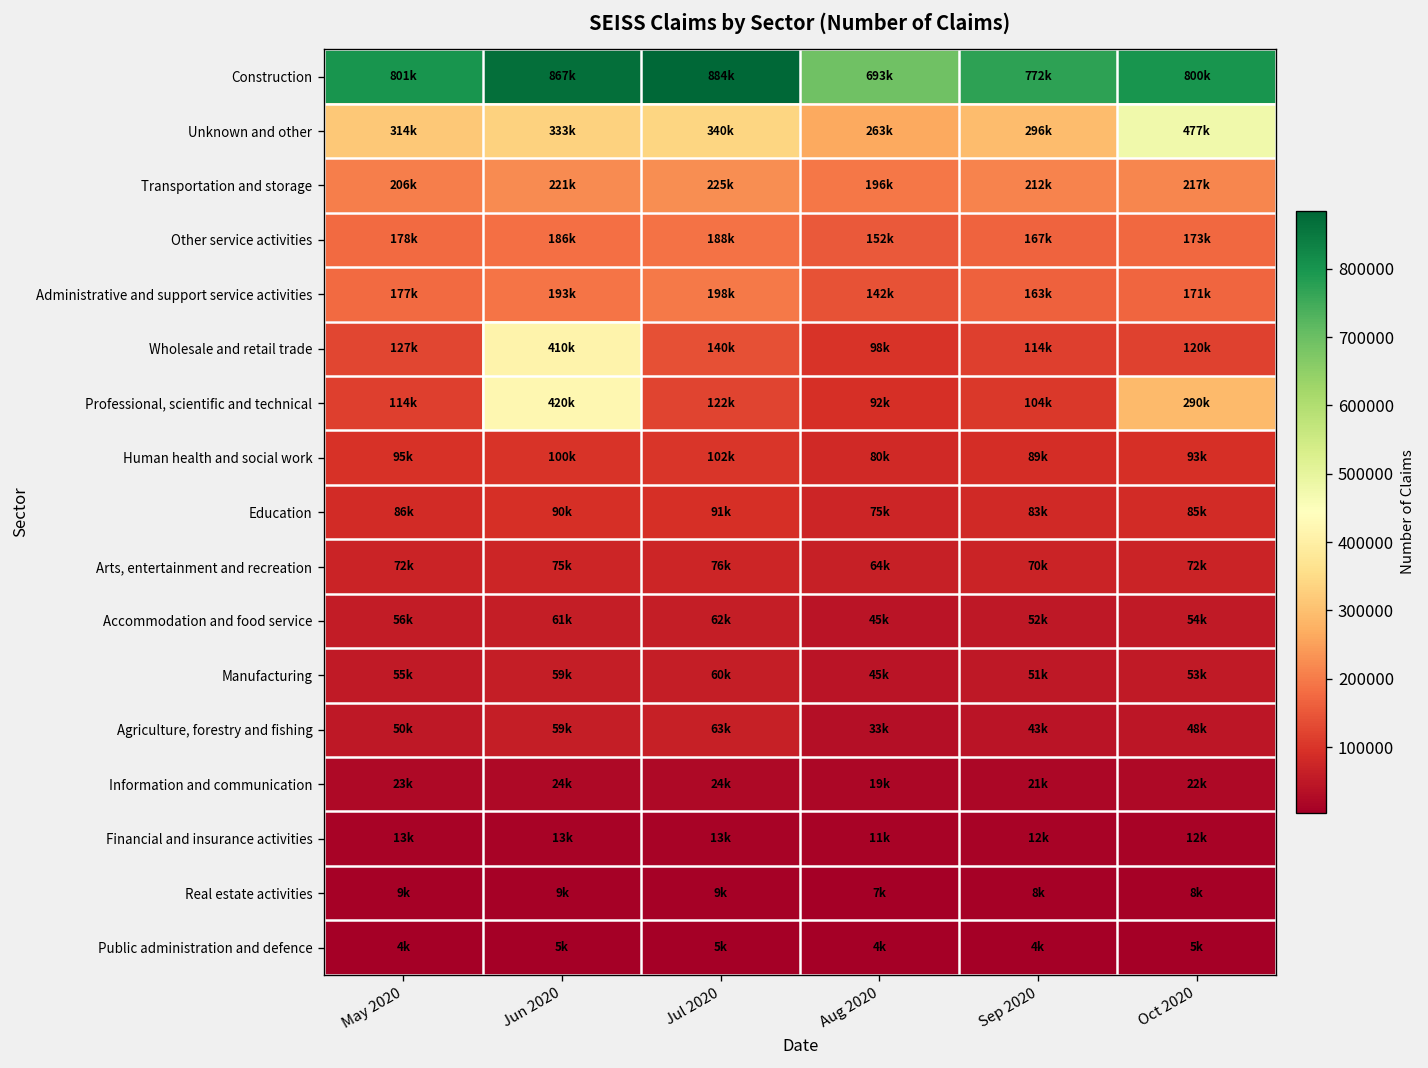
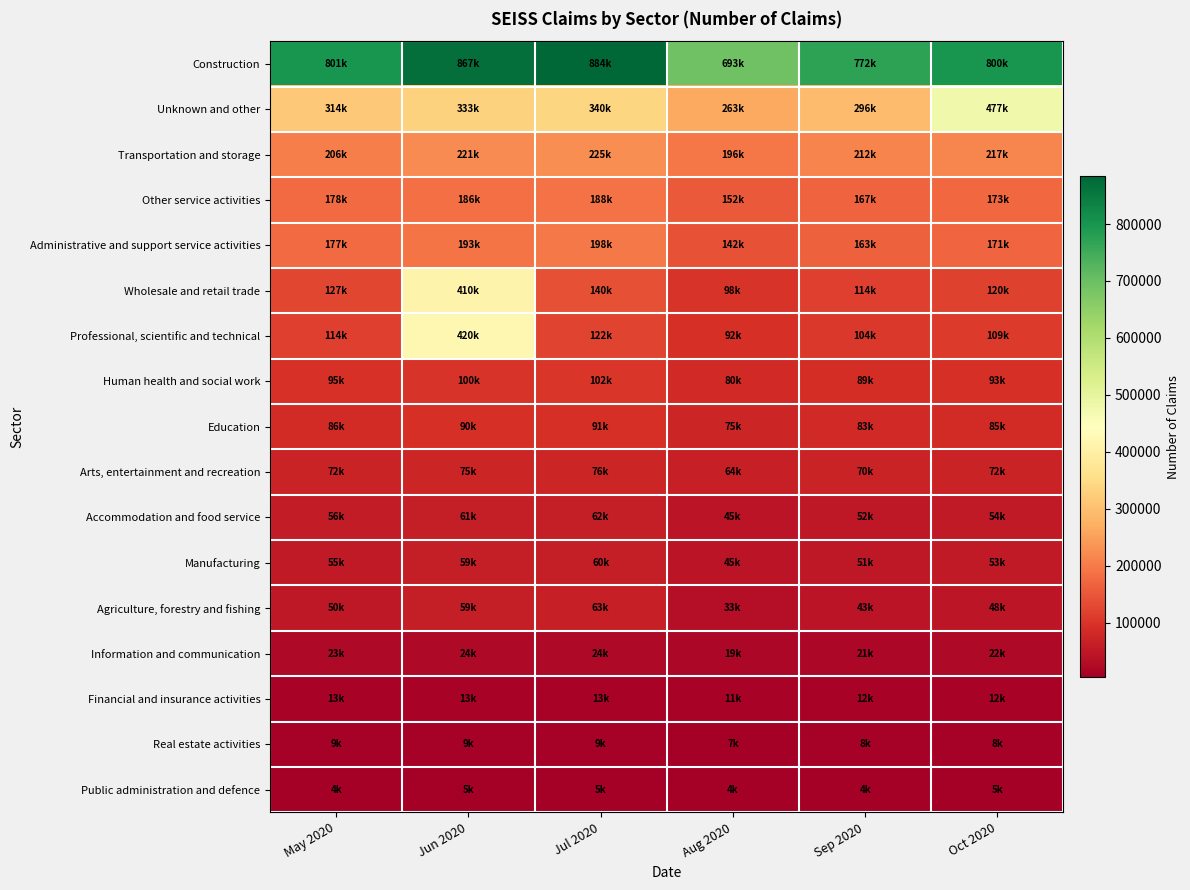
  {
    "Construction": {
      "May 2020": "801k",
      "Jun 2020": "867k",
      "Jul 2020": "884k",
      "Aug 2020": "693k",
      "Sep 2020": "772k",
      "Oct 2020": "800k"
    },
    "Unknown and other": {
      "May 2020": "314k",
      "Jun 2020": "333k",
      "Jul 2020": "340k",
      "Aug 2020": "263k",
      "Sep 2020": "296k",
      "Oct 2020": "477k"
    },
    "Transportation and storage": {
      "May 2020": "206k",
      "Jun 2020": "221k",
      "Jul 2020": "225k",
      "Aug 2020": "196k",
      "Sep 2020": "212k",
      "Oct 2020": "217k"
    },
    "Other service activities": {
      "May 2020": "178k",
      "Jun 2020": "186k",
      "Jul 2020": "188k",
      "Aug 2020": "152k",
      "Sep 2020": "167k",
      "Oct 2020": "173k"
    },
    "Administrative and support service activities": {
      "May 2020": "177k",
      "Jun 2020": "193k",
      "Jul 2020": "198k",
      "Aug 2020": "142k",
      "Sep 2020": "163k",
      "Oct 2020": "171k"
    },
    "Wholesale and retail trade": {
      "May 2020": "127k",
      "Jun 2020": "410k",
      "Jul 2020": "140k",
      "Aug 2020": "98k",
      "Sep 2020": "114k",
      "Oct 2020": "120k"
    },
    "Professional, scientific and technical": {
      "May 2020": "114k",
      "Jun 2020": "420k",
      "Jul 2020": "122k",
      "Aug 2020": "92k",
      "Sep 2020": "104k",
-     "Oct 2020": "290k"
+     "Oct 2020": "109k"
    },
    "Human health and social work": {
      "May 2020": "95k",
      "Jun 2020": "100k",
      "Jul 2020": "102k",
      "Aug 2020": "80k",
      "Sep 2020": "89k",
      "Oct 2020": "93k"
    },
    "Education": {
      "May 2020": "86k",
      "Jun 2020": "90k",
      "Jul 2020": "91k",
      "Aug 2020": "75k",
      "Sep 2020": "83k",
      "Oct 2020": "85k"
    },
    "Arts, entertainment and recreation": {
      "May 2020": "72k",
      "Jun 2020": "75k",
      "Jul 2020": "76k",
      "Aug 2020": "64k",
      "Sep 2020": "70k",
      "Oct 2020": "72k"
    },
    "Accommodation and food service": {
      "May 2020": "56k",
      "Jun 2020": "61k",
      "Jul 2020": "62k",
      "Aug 2020": "45k",
      "Sep 2020": "52k",
      "Oct 2020": "54k"
    },
    "Manufacturing": {
      "May 2020": "55k",
      "Jun 2020": "59k",
      "Jul 2020": "60k",
      "Aug 2020": "45k",
      "Sep 2020": "51k",
      "Oct 2020": "53k"
    },
    "Agriculture, forestry and fishing": {
      "May 2020": "50k",
      "Jun 2020": "59k",
      "Jul 2020": "63k",
      "Aug 2020": "33k",
      "Sep 2020": "43k",
      "Oct 2020": "48k"
    },
    "Information and communication": {
      "May 2020": "23k",
      "Jun 2020": "24k",
      "Jul 2020": "24k",
      "Aug 2020": "19k",
      "Sep 2020": "21k",
      "Oct 2020": "22k"
    },
    "Financial and insurance activities": {
      "May 2020": "13k",
      "Jun 2020": "13k",
      "Jul 2020": "13k",
      "Aug 2020": "11k",
      "Sep 2020": "12k",
      "Oct 2020": "12k"
    },
    "Real estate activities": {
      "May 2020": "9k",
      "Jun 2020": "9k",
      "Jul 2020": "9k",
      "Aug 2020": "7k",
      "Sep 2020": "8k",
      "Oct 2020": "8k"
    },
    "Public administration and defence": {
      "May 2020": "4k",
      "Jun 2020": "5k",
      "Jul 2020": "5k",
      "Aug 2020": "4k",
      "Sep 2020": "4k",
      "Oct 2020": "5k"
    }
  }
